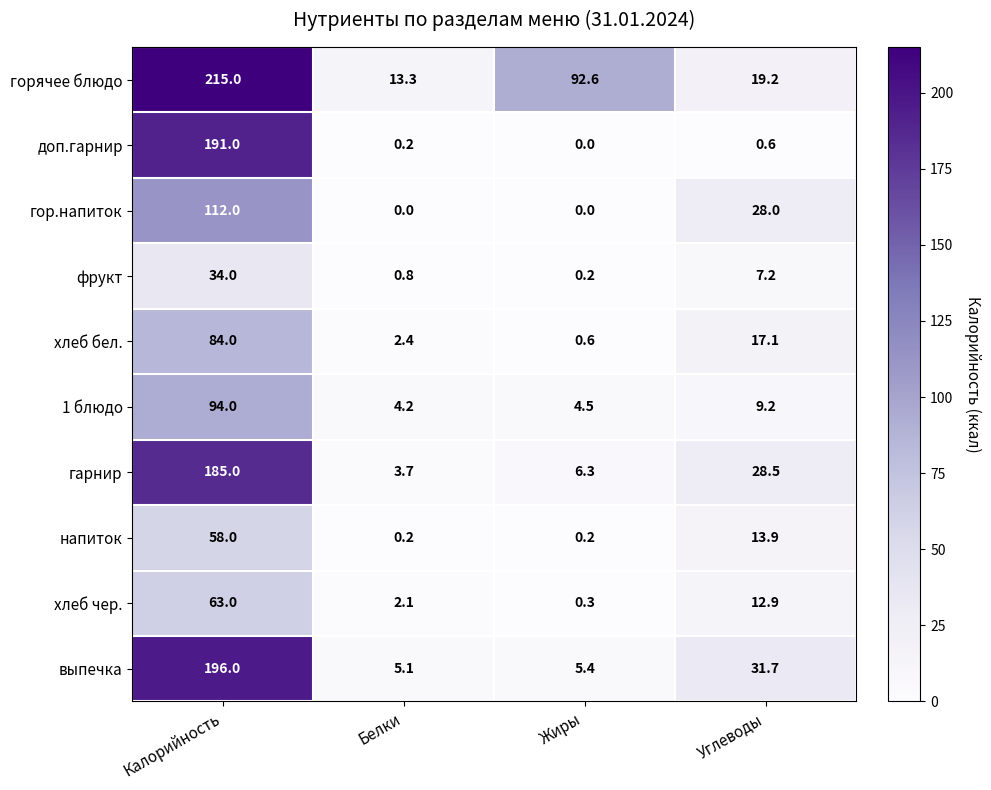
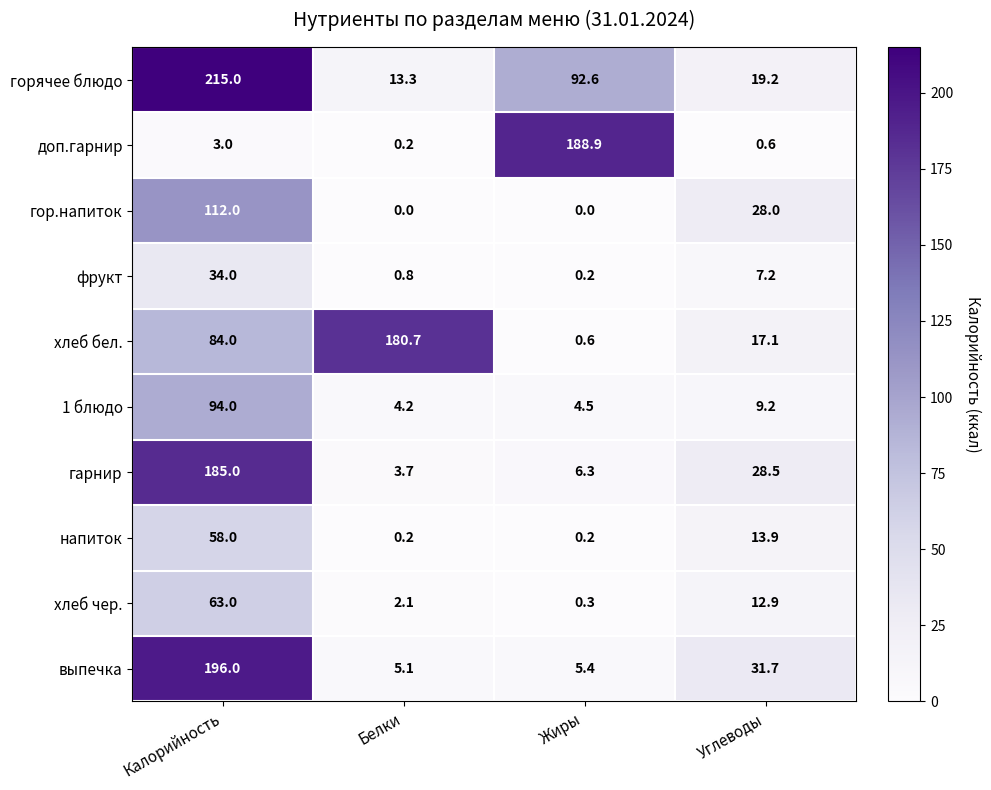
  {
    "горячее блюдо": {
      "Калорийность": 215.0,
      "Белки": 13.3,
      "Жиры": 92.6,
      "Углеводы": 19.2
    },
    "доп.гарнир": {
-     "Калорийность": 191.0,
+     "Калорийность": 3.0,
      "Белки": 0.2,
-     "Жиры": 0.0,
+     "Жиры": 188.9,
      "Углеводы": 0.6
    },
    "гор.напиток": {
      "Калорийность": 112.0,
      "Белки": 0.0,
      "Жиры": 0.0,
      "Углеводы": 28.0
    },
    "фрукт": {
      "Калорийность": 34.0,
      "Белки": 0.8,
      "Жиры": 0.2,
      "Углеводы": 7.2
    },
    "хлеб бел.": {
      "Калорийность": 84.0,
-     "Белки": 2.4,
+     "Белки": 180.7,
      "Жиры": 0.6,
      "Углеводы": 17.1
    },
    "1 блюдо": {
      "Калорийность": 94.0,
      "Белки": 4.2,
      "Жиры": 4.5,
      "Углеводы": 9.2
    },
    "гарнир": {
      "Калорийность": 185.0,
      "Белки": 3.7,
      "Жиры": 6.3,
      "Углеводы": 28.5
    },
    "напиток": {
      "Калорийность": 58.0,
      "Белки": 0.2,
      "Жиры": 0.2,
      "Углеводы": 13.9
    },
    "хлеб чер.": {
      "Калорийность": 63.0,
      "Белки": 2.1,
      "Жиры": 0.3,
      "Углеводы": 12.9
    },
    "выпечка": {
      "Калорийность": 196.0,
      "Белки": 5.1,
      "Жиры": 5.4,
      "Углеводы": 31.7
    }
  }
